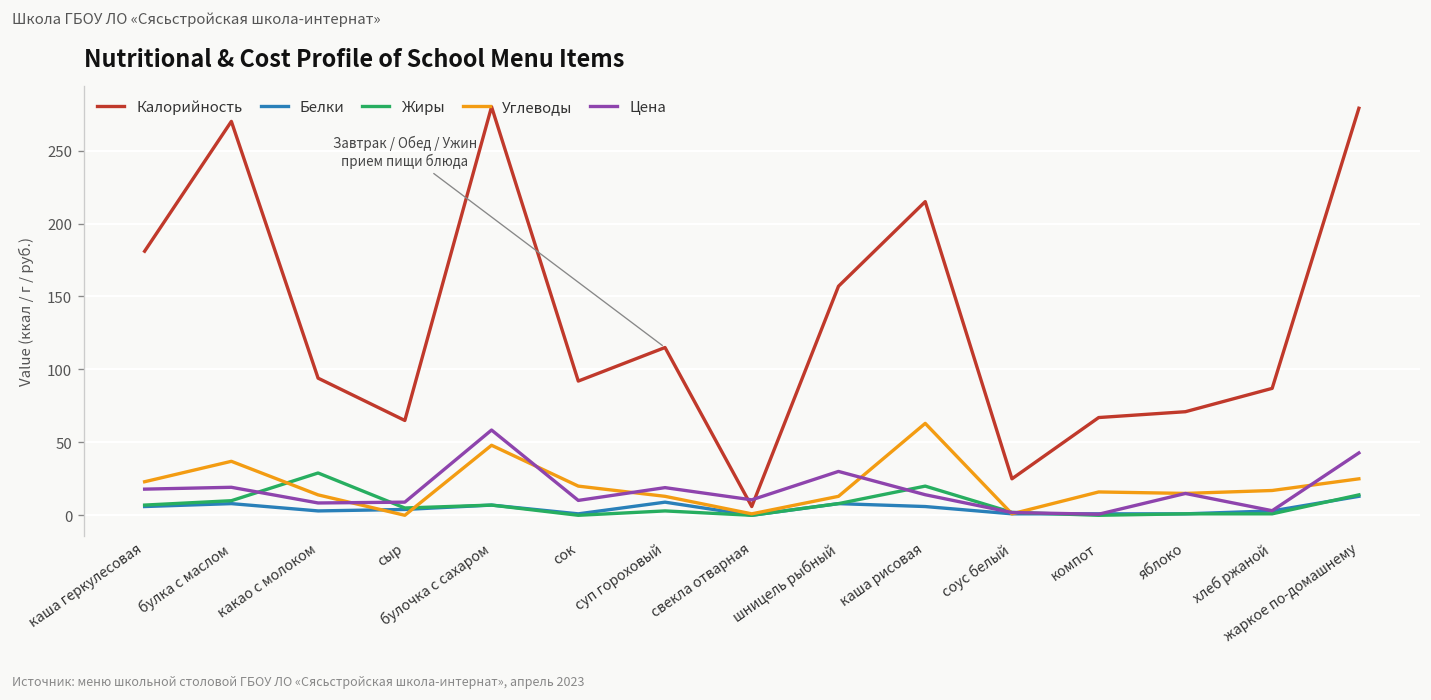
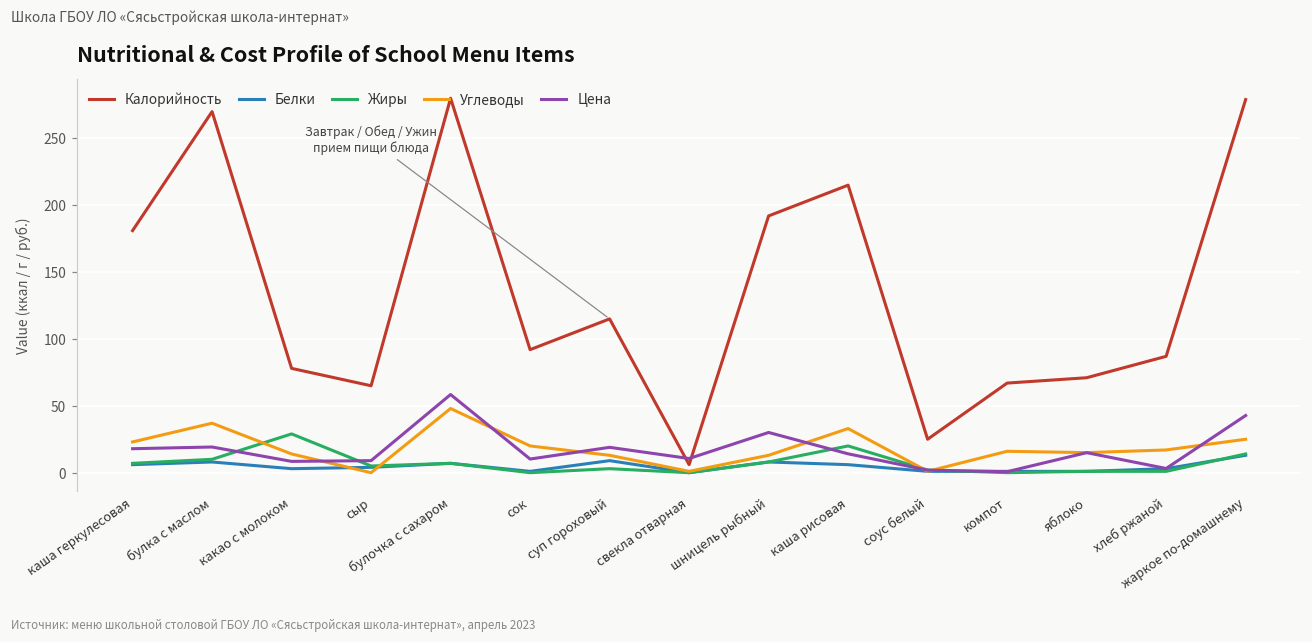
  {
    "Калорийность": {
      "каша геркулесовая": 181,
      "булка с маслом": 270,
-     "какао с молоком": 94,
+     "какао с молоком": 78,
      "сыр": 65,
      "булочка с сахаром": 280,
      "сок": 92,
      "суп гороховый": 115,
      "свекла отварная": 6,
-     "шницель рыбный": 157,
+     "шницель рыбный": 192,
      "каша рисовая": 215,
      "соус белый": 25,
      "компот": 67,
      "яблоко": 71,
      "хлеб ржаной": 87,
      "жаркое по-домашнему": 279
    },
    "Белки": {
      "какао с молоком": 3,
      "суп гороховый": 9,
      "каша рисовая": 6
    },
    "Жиры": {
      "какао с молоком": 29,
      "суп гороховый": 3,
      "каша рисовая": 20
    },
    "Углеводы": {
      "каша геркулесовая": 23,
      "булка с маслом": 37,
      "какао с молоком": 14,
      "сыр": 0,
      "булочка с сахаром": 48,
      "сок": 20,
      "суп гороховый": 13,
      "шницель рыбный": 13,
-     "каша рисовая": 63,
+     "каша рисовая": 33,
      "компот": 16,
      "хлеб ржаной": 17,
      "жаркое по-домашнему": 25
    },
    "Цена": {
      "каша геркулесовая": 18,
      "булка с маслом": 19,
      "какао с молоком": 8,
      "сыр": 9,
      "булочка с сахаром": 58,
      "сок": 10,
      "суп гороховый": 19,
      "свекла отварная": 11,
      "шницель рыбный": 30,
      "каша рисовая": 14,
      "жаркое по-домашнему": 43
    }
  }
